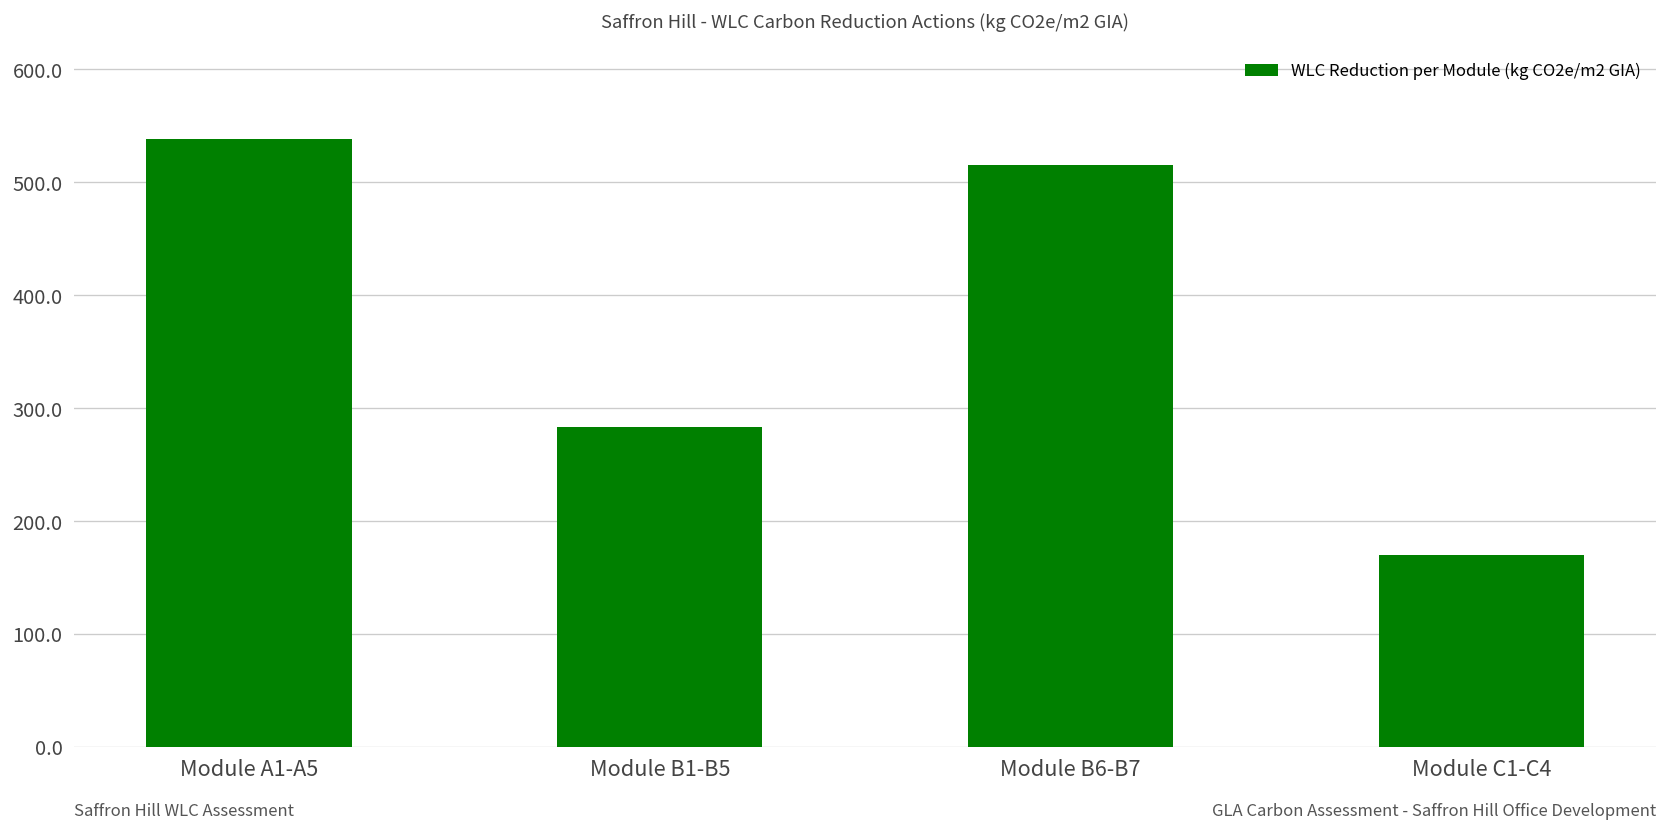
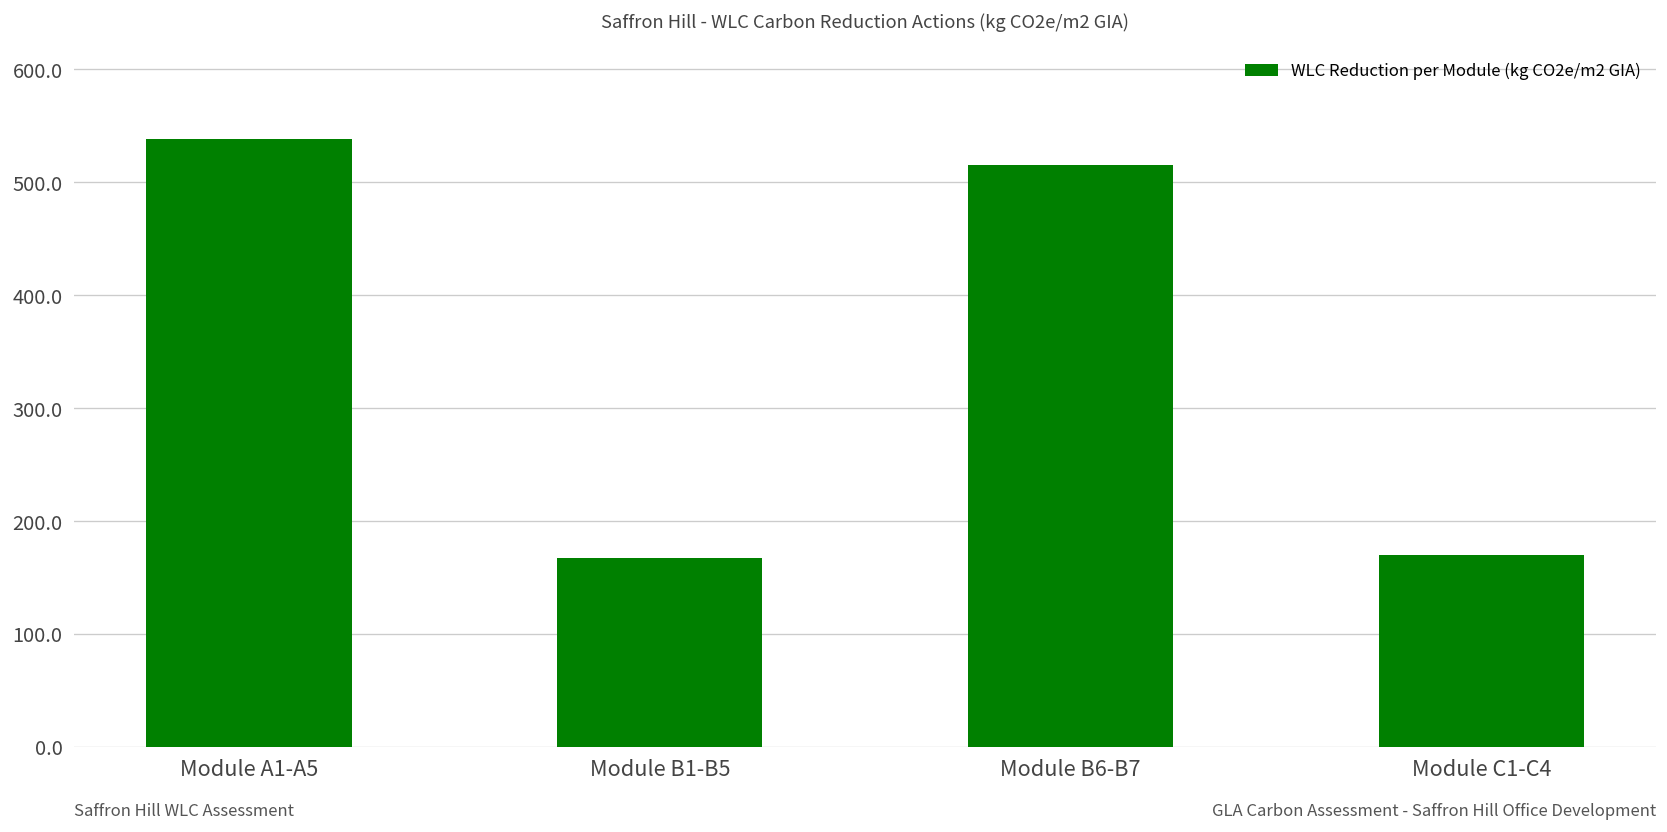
  {
    "Module A1-A5": 540,
-   "Module B1-B5": 280,
+   "Module B1-B5": 170,
    "Module B6-B7": 520,
    "Module C1-C4": 170
  }
